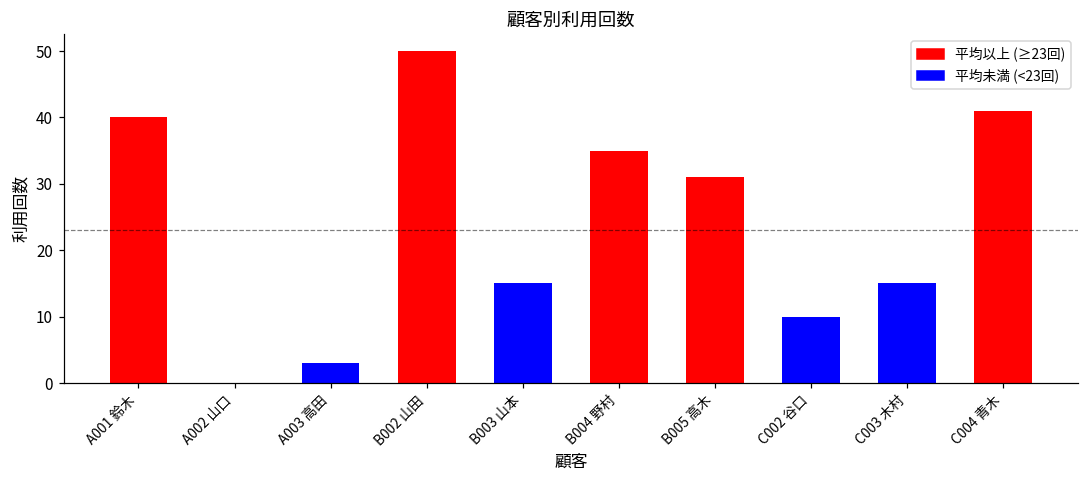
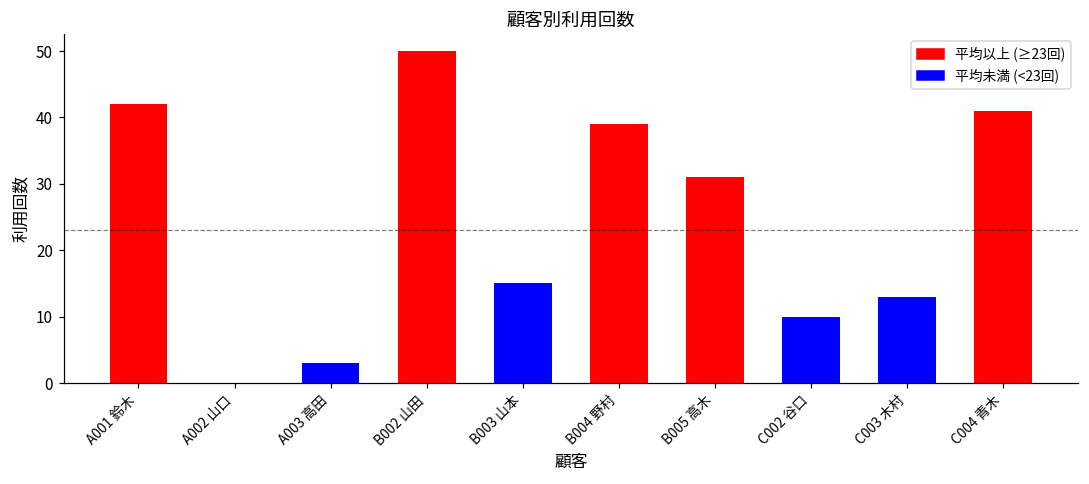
  {
-   "A001 鈴木": 40,
+   "A001 鈴木": 42,
    "A002 山口": 0,
    "A003 高田": 3,
    "B002 山田": 50,
    "B003 山本": 15,
-   "B004 野村": 35,
+   "B004 野村": 39,
    "B005 高木": 31,
    "C002 谷口": 10,
-   "C003 木村": 15,
+   "C003 木村": 13,
    "C004 青木": 41
  }
